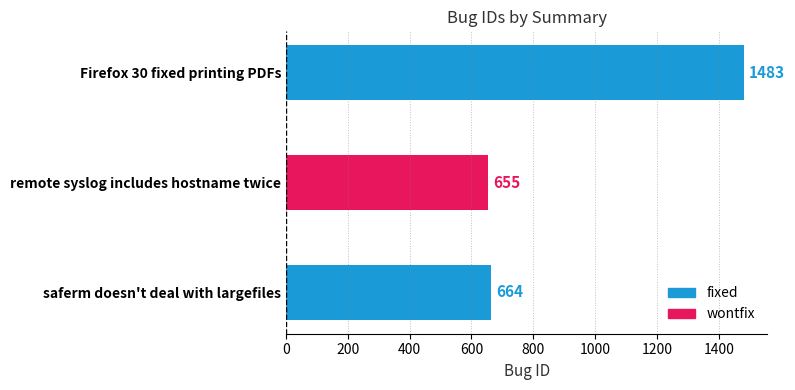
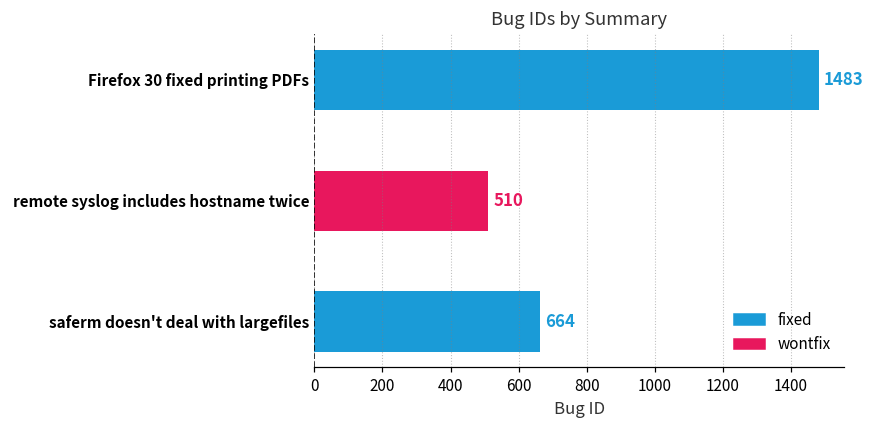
  {
    "wontfix": {
-     "remote syslog includes hostname twice": 655
+     "remote syslog includes hostname twice": 510
    }
  }
